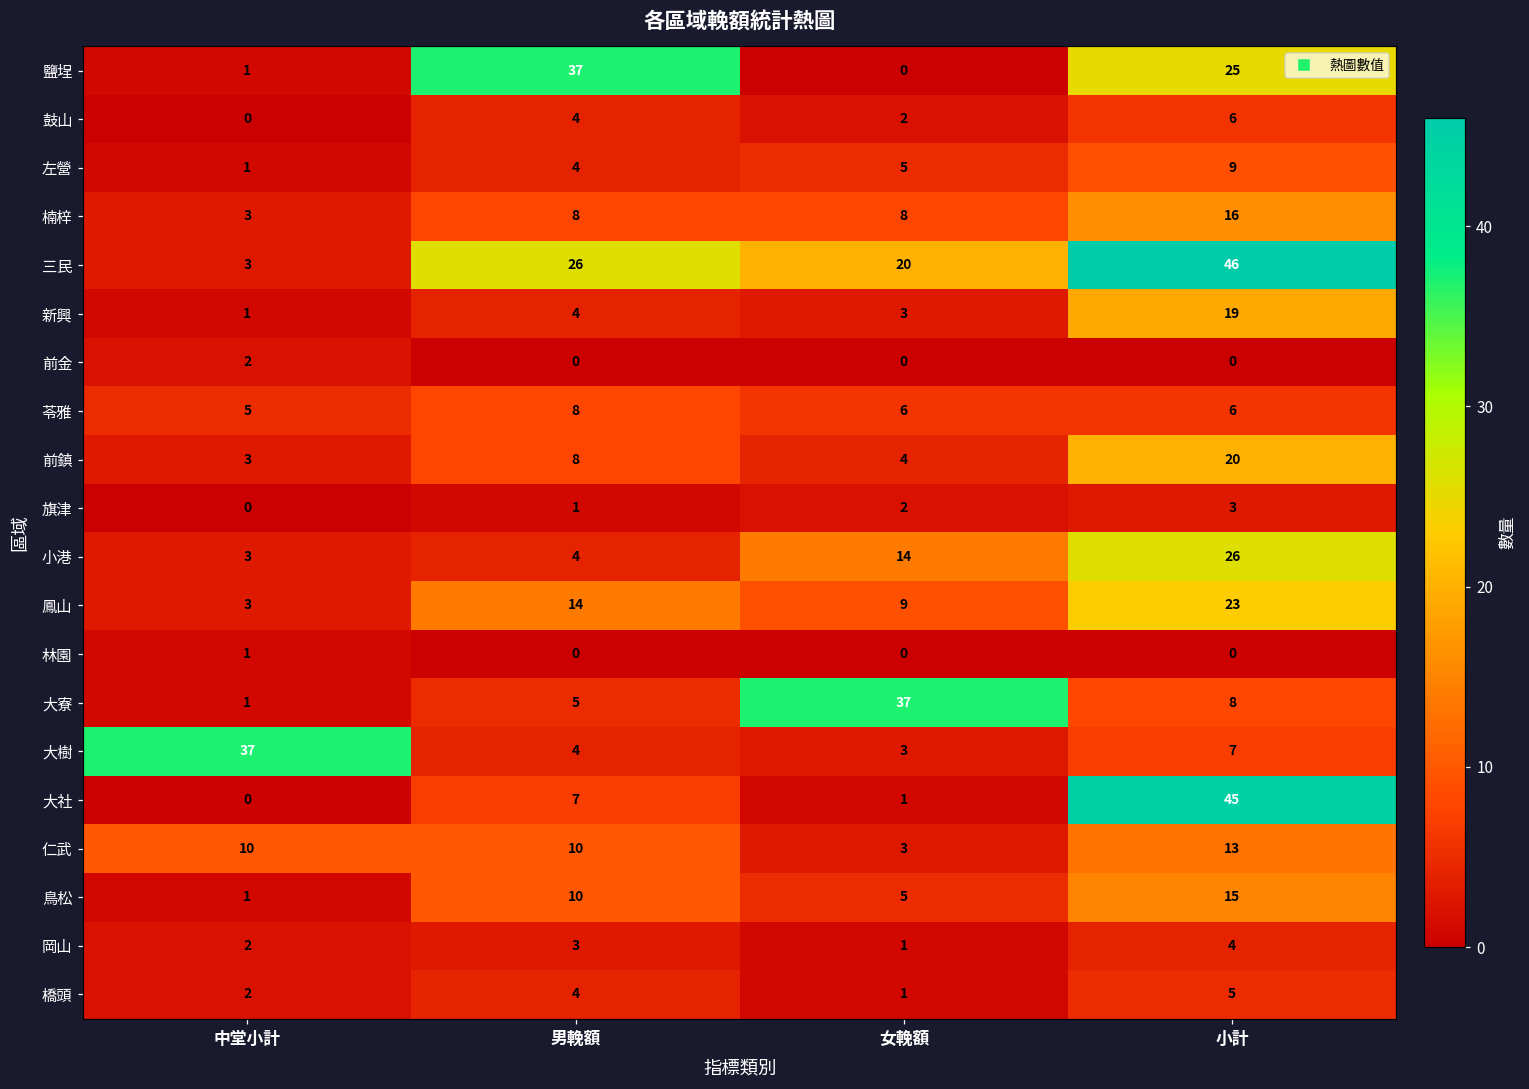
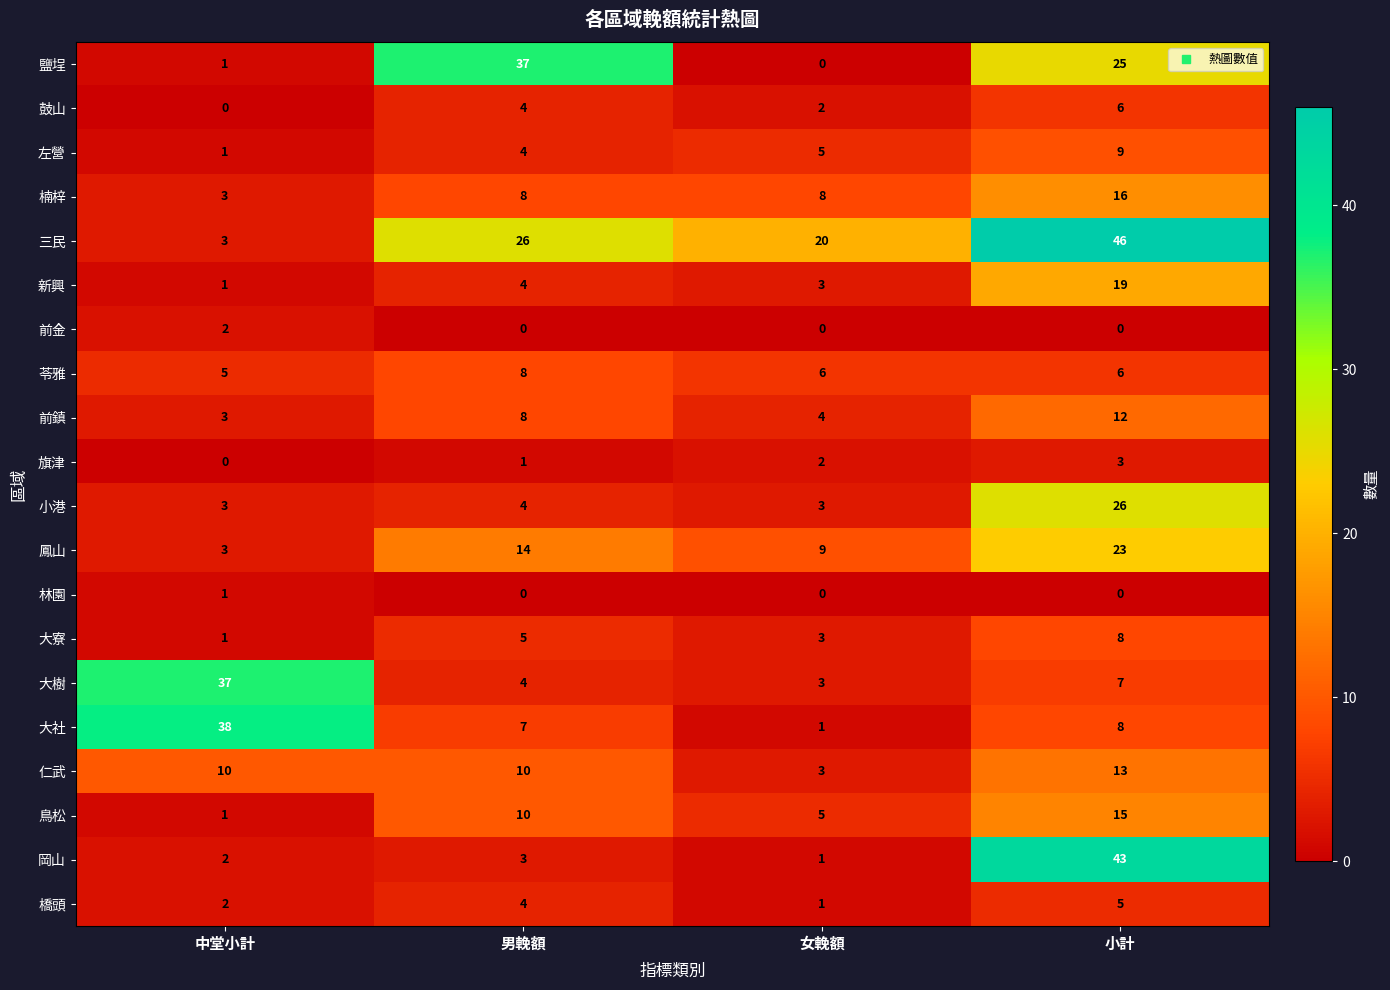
  {
    "鹽埕": {
      "中堂小計": 1,
      "男輓額": 37,
      "女輓額": 0,
      "小計": 25
    },
    "鼓山": {
      "中堂小計": 0,
      "男輓額": 4,
      "女輓額": 2,
      "小計": 6
    },
    "左營": {
      "中堂小計": 1,
      "男輓額": 4,
      "女輓額": 5,
      "小計": 9
    },
    "楠梓": {
      "中堂小計": 3,
      "男輓額": 8,
      "女輓額": 8,
      "小計": 16
    },
    "三民": {
      "中堂小計": 3,
      "男輓額": 26,
      "女輓額": 20,
      "小計": 46
    },
    "新興": {
      "中堂小計": 1,
      "男輓額": 4,
      "女輓額": 3,
      "小計": 19
    },
    "前金": {
      "中堂小計": 2,
      "男輓額": 0,
      "女輓額": 0,
      "小計": 0
    },
    "苓雅": {
      "中堂小計": 5,
      "男輓額": 8,
      "女輓額": 6,
      "小計": 6
    },
    "前鎮": {
      "中堂小計": 3,
      "男輓額": 8,
      "女輓額": 4,
-     "小計": 20
+     "小計": 12
    },
    "旗津": {
      "中堂小計": 0,
      "男輓額": 1,
      "女輓額": 2,
      "小計": 3
    },
    "小港": {
      "中堂小計": 3,
      "男輓額": 4,
-     "女輓額": 14,
+     "女輓額": 3,
      "小計": 26
    },
    "鳳山": {
      "中堂小計": 3,
      "男輓額": 14,
      "女輓額": 9,
      "小計": 23
    },
    "林園": {
      "中堂小計": 1,
      "男輓額": 0,
      "女輓額": 0,
      "小計": 0
    },
    "大寮": {
      "中堂小計": 1,
      "男輓額": 5,
-     "女輓額": 37,
+     "女輓額": 3,
      "小計": 8
    },
    "大樹": {
      "中堂小計": 37,
      "男輓額": 4,
      "女輓額": 3,
      "小計": 7
    },
    "大社": {
-     "中堂小計": 0,
+     "中堂小計": 38,
      "男輓額": 7,
      "女輓額": 1,
-     "小計": 45
+     "小計": 8
    },
    "仁武": {
      "中堂小計": 10,
      "男輓額": 10,
      "女輓額": 3,
      "小計": 13
    },
    "鳥松": {
      "中堂小計": 1,
      "男輓額": 10,
      "女輓額": 5,
      "小計": 15
    },
    "岡山": {
      "中堂小計": 2,
      "男輓額": 3,
      "女輓額": 1,
-     "小計": 4
+     "小計": 43
    },
    "橋頭": {
      "中堂小計": 2,
      "男輓額": 4,
      "女輓額": 1,
      "小計": 5
    }
  }
